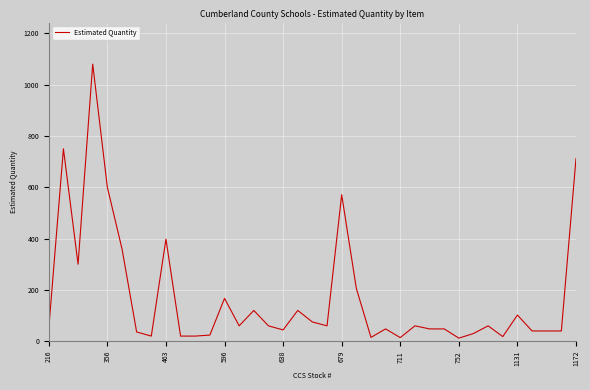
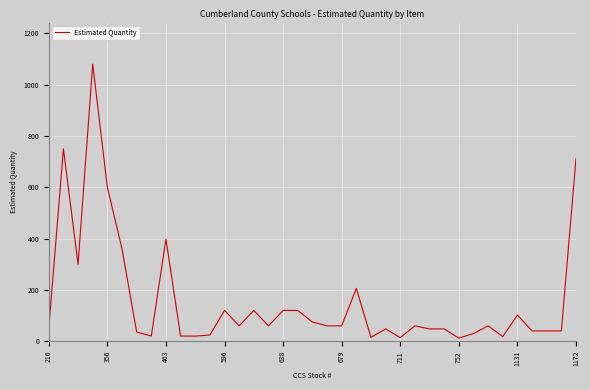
  {
    "216": 50,
    "356": 600,
    "463": 400,
-   "596": 170,
-   "638": 40,
-   "679": 570,
+   "596": 120,
+   "638": 120,
+   "679": 60,
    "711": 10,
    "752": 10,
    "1131": 100,
    "1172": 710
  }
